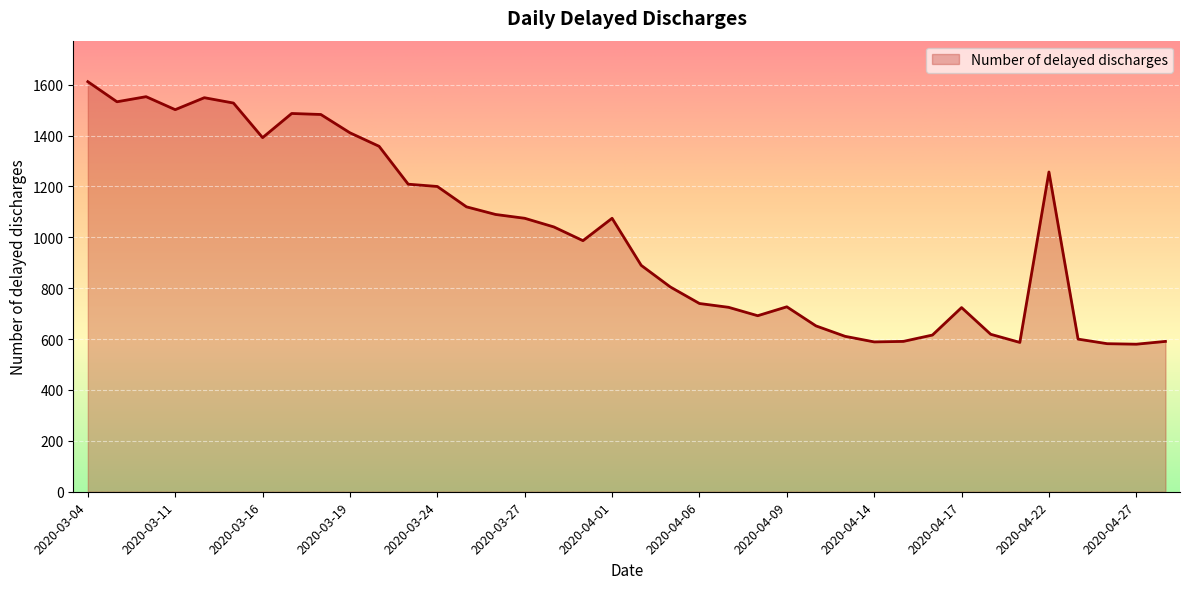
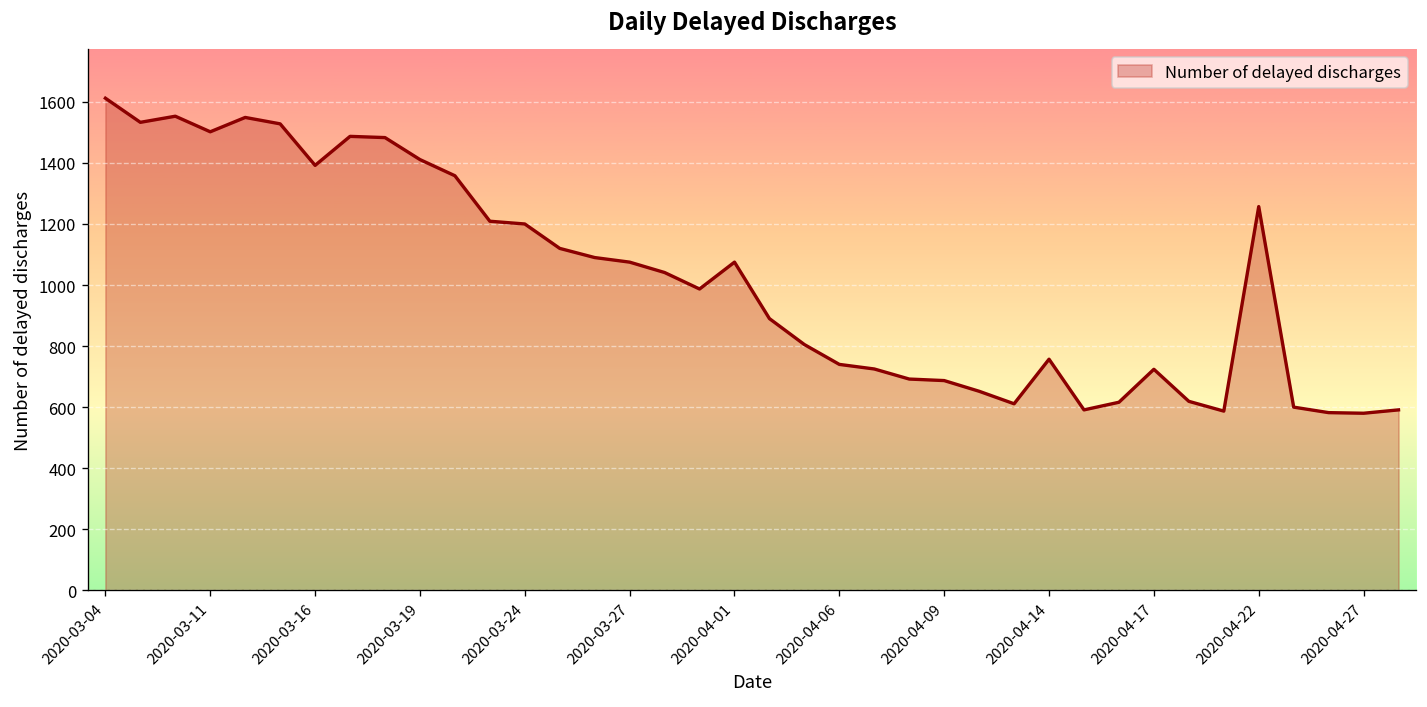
  {
    "2020-03-04": 1610,
    "2020-03-11": 1500,
    "2020-03-16": 1390,
    "2020-03-19": 1410,
    "2020-03-24": 1200,
    "2020-03-27": 1080,
    "2020-04-01": 1080,
    "2020-04-06": 740,
-   "2020-04-09": 730,
-   "2020-04-14": 590,
+   "2020-04-09": 690,
+   "2020-04-14": 760,
    "2020-04-17": 720,
    "2020-04-22": 1260,
    "2020-04-27": 580
  }
